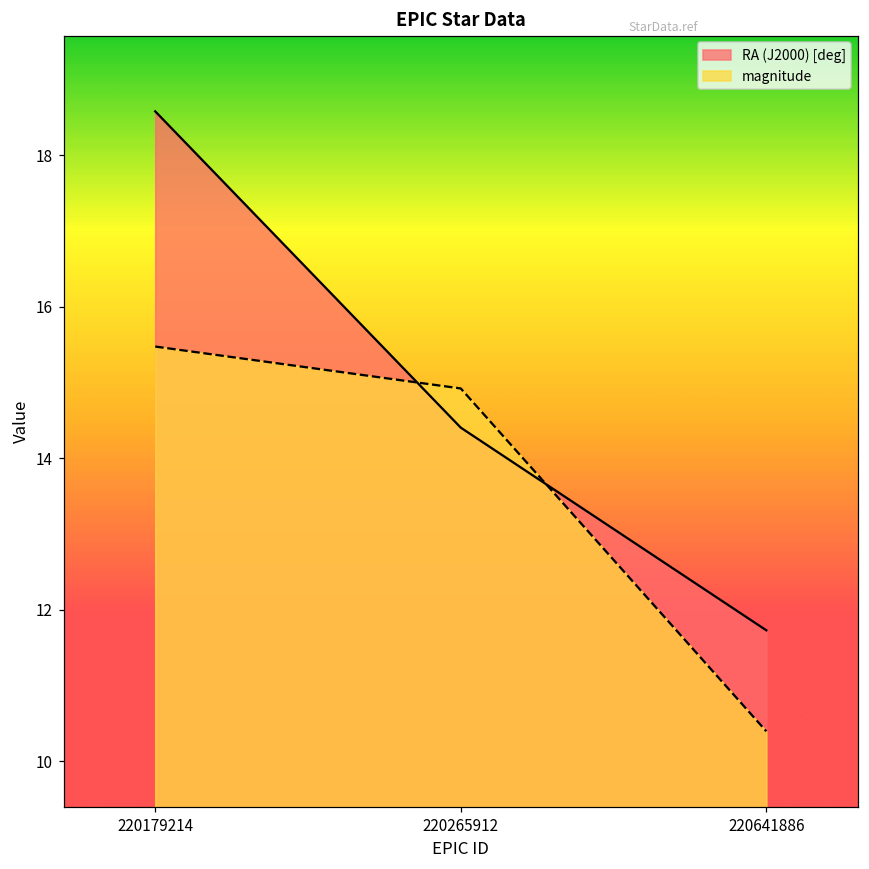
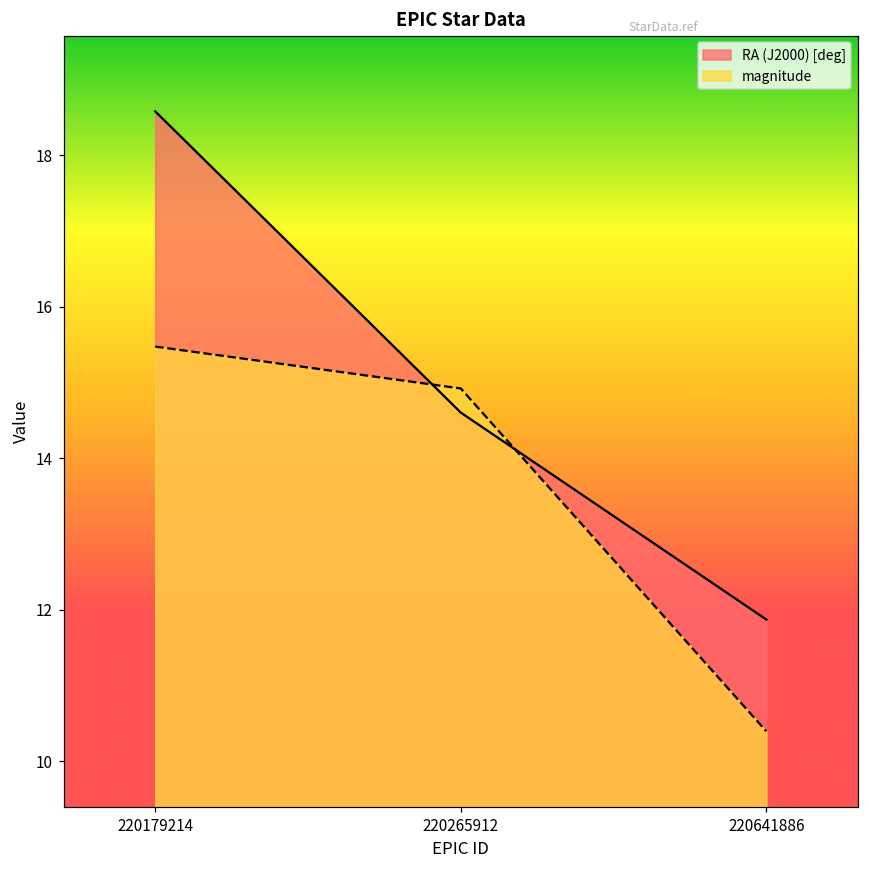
  {
    "RA (J2000) [deg]": {
      "220179214": 18.6,
-     "220265912": 14.4,
-     "220641886": 11.7
+     "220265912": 14.6,
+     "220641886": 11.9
    },
    "magnitude": {
      "220179214": 15.5,
      "220265912": 14.9,
      "220641886": 10.4
    }
  }
